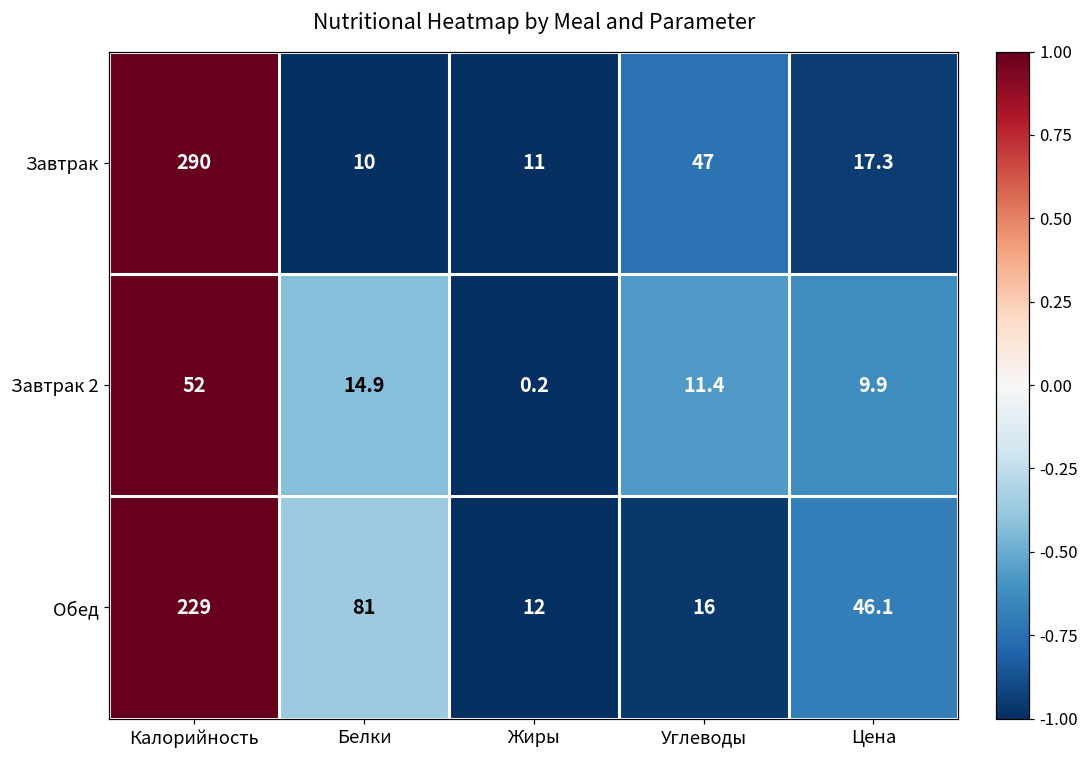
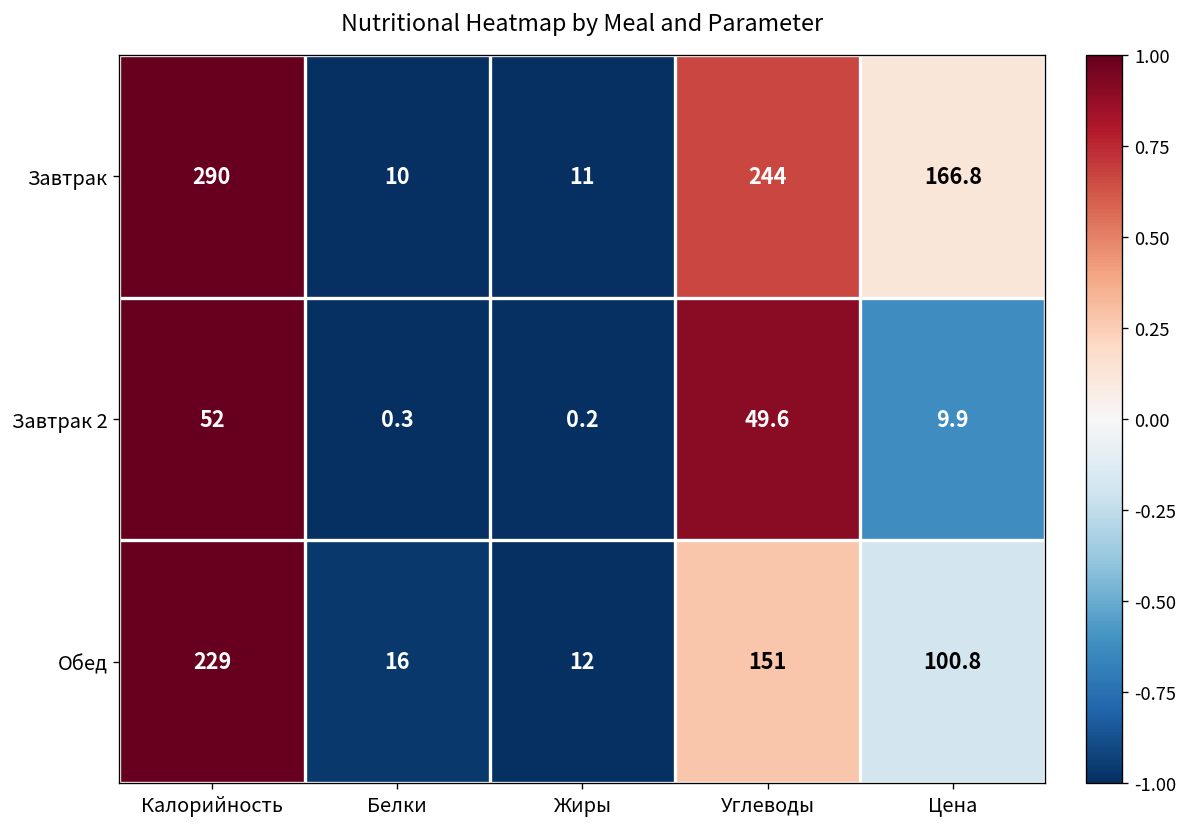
  {
    "Завтрак": {
      "Калорийность": 290,
      "Белки": 10,
      "Жиры": 11,
-     "Углеводы": 47,
-     "Цена": 17.3
+     "Углеводы": 244,
+     "Цена": 166.8
    },
    "Завтрак 2": {
      "Калорийность": 52,
-     "Белки": 14.9,
+     "Белки": 0.3,
      "Жиры": 0.2,
-     "Углеводы": 11.4,
+     "Углеводы": 49.6,
      "Цена": 9.9
    },
    "Обед": {
      "Калорийность": 229,
-     "Белки": 81,
+     "Белки": 16,
      "Жиры": 12,
-     "Углеводы": 16,
-     "Цена": 46.1
+     "Углеводы": 151,
+     "Цена": 100.8
    }
  }
